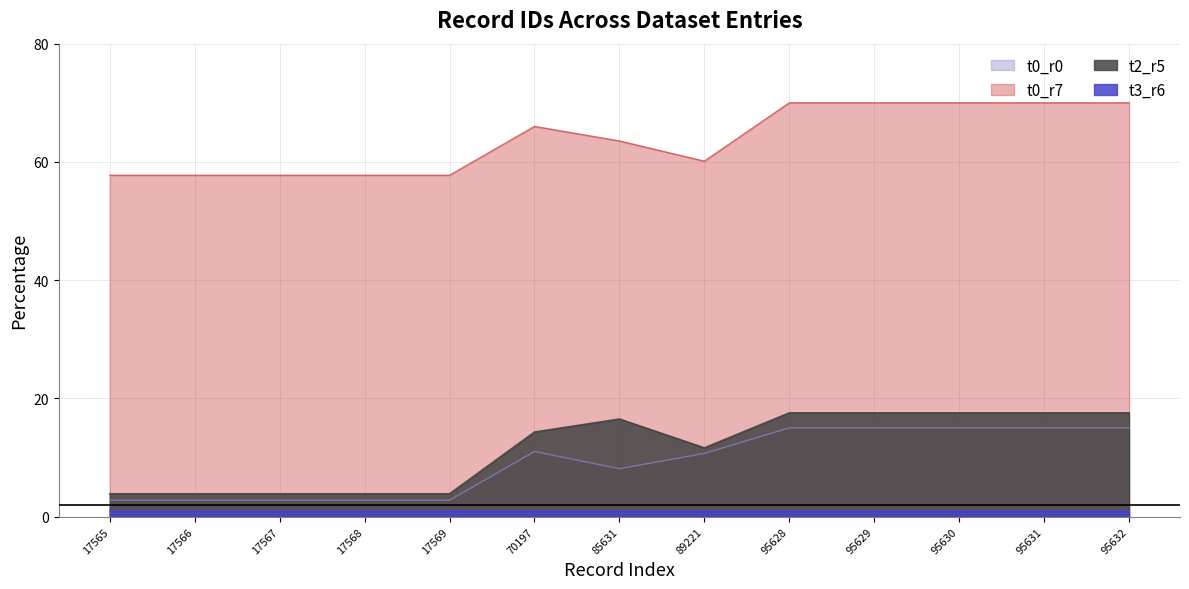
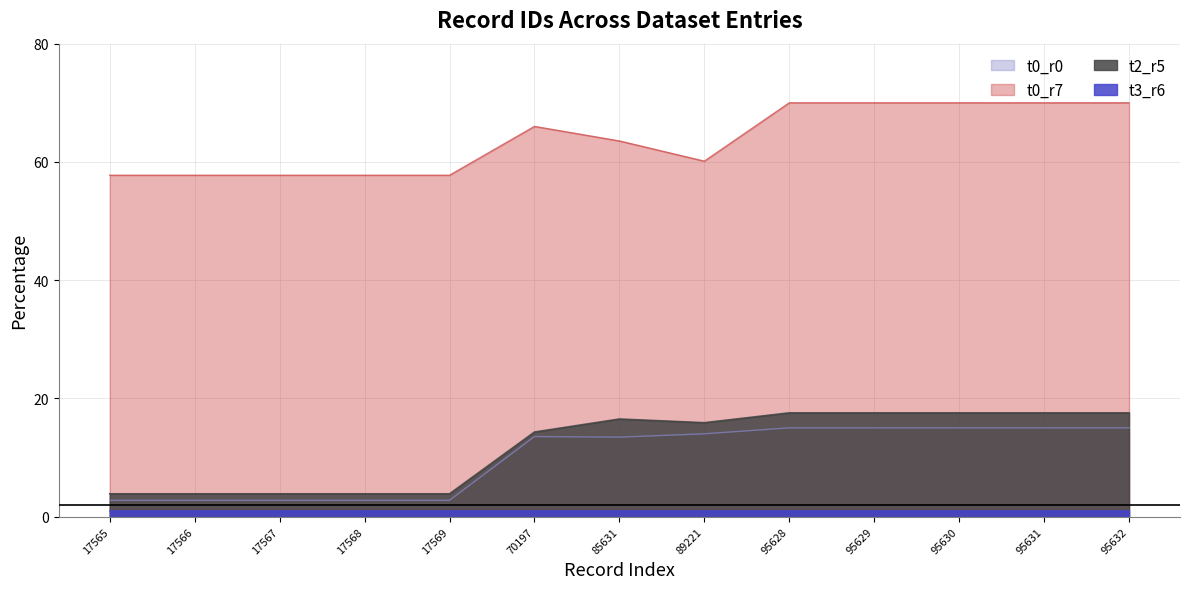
  {
    "t0_r0": {
      "17565": 3,
      "17566": 3,
      "17567": 3,
      "17568": 3,
      "17569": 3,
-     "70197": 11,
-     "85631": 8,
-     "89221": 11,
+     "70197": 14,
+     "85631": 13,
+     "89221": 14,
      "95628": 15,
      "95629": 15,
      "95630": 15,
      "95631": 15,
      "95632": 15
    },
    "t0_r7": {
      "17565": 58,
      "17566": 58,
      "17567": 58,
      "17568": 58,
      "17569": 58,
      "70197": 66,
      "85631": 64,
      "89221": 60,
      "95628": 70,
      "95629": 70,
      "95630": 70,
      "95631": 70,
      "95632": 70
    },
    "t2_r5": {
      "17565": 4,
      "17566": 4,
      "17567": 4,
      "17568": 4,
      "17569": 4,
      "70197": 14,
      "85631": 17,
-     "89221": 12,
+     "89221": 16,
      "95628": 18,
      "95629": 18,
      "95630": 18,
      "95631": 18,
      "95632": 18
    },
    "t3_r6": {
      "17565": 1,
      "17566": 1,
      "17567": 1,
      "17568": 1,
      "17569": 1,
      "70197": 1,
      "85631": 1,
      "89221": 1,
      "95628": 1,
      "95629": 1,
      "95630": 1,
      "95631": 1,
      "95632": 1
    }
  }
